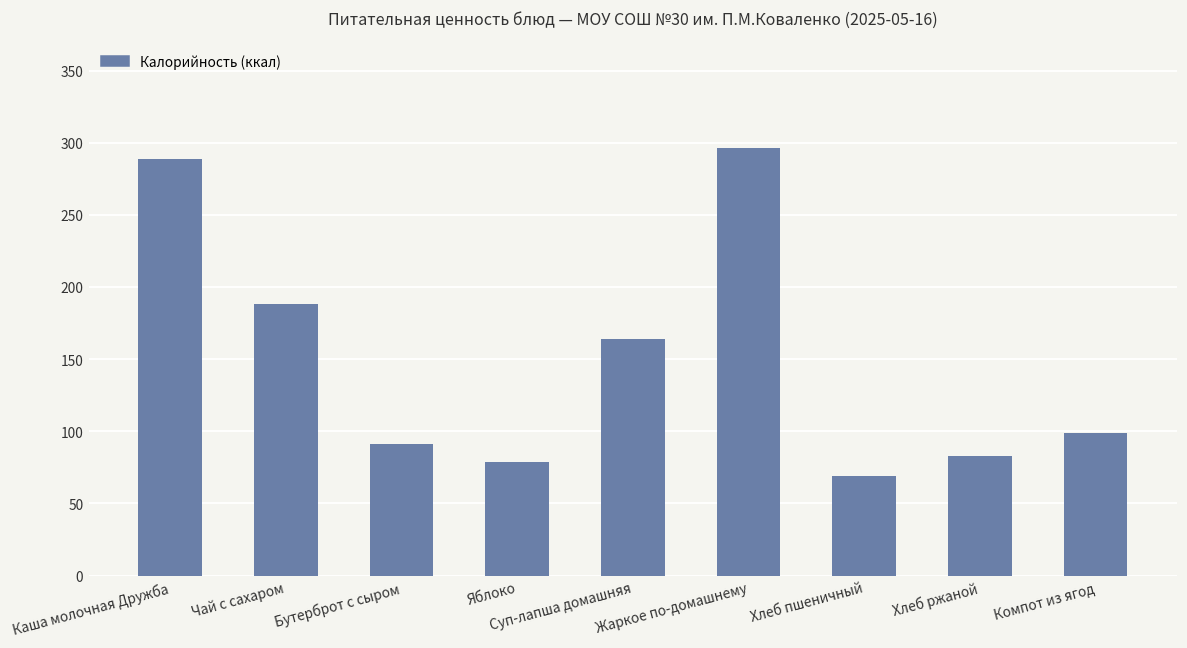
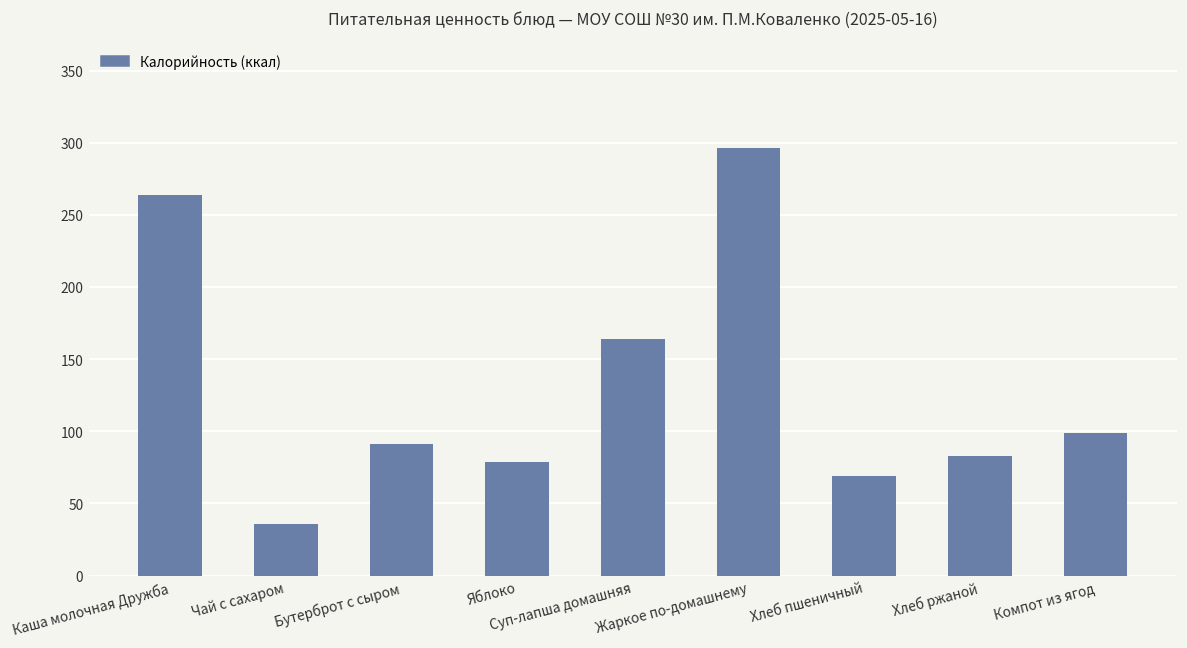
  {
-   "Каша молочная Дружба": 289,
-   "Чай с сахаром": 188,
+   "Каша молочная Дружба": 264,
+   "Чай с сахаром": 36,
    "Бутерброт с сыром": 91,
    "Яблоко": 79,
    "Суп-лапша домашняя": 164,
    "Жаркое по-домашнему": 296,
    "Хлеб пшеничный": 69,
    "Хлеб ржаной": 83,
    "Компот из ягод": 99
  }
